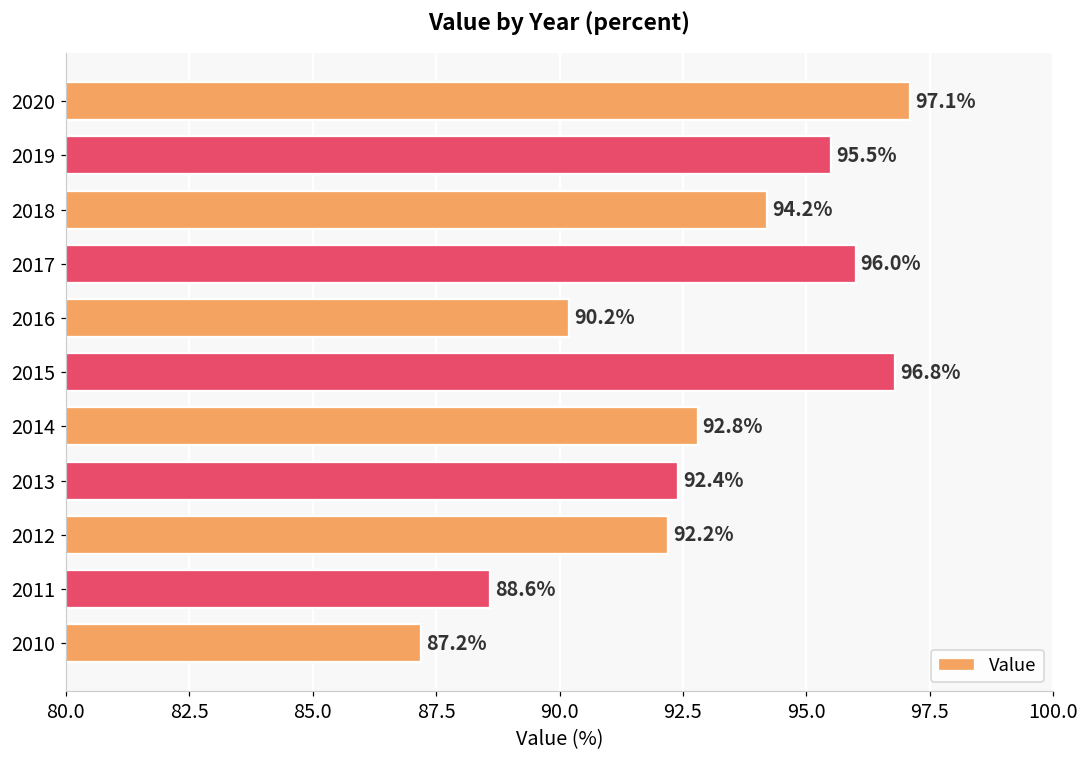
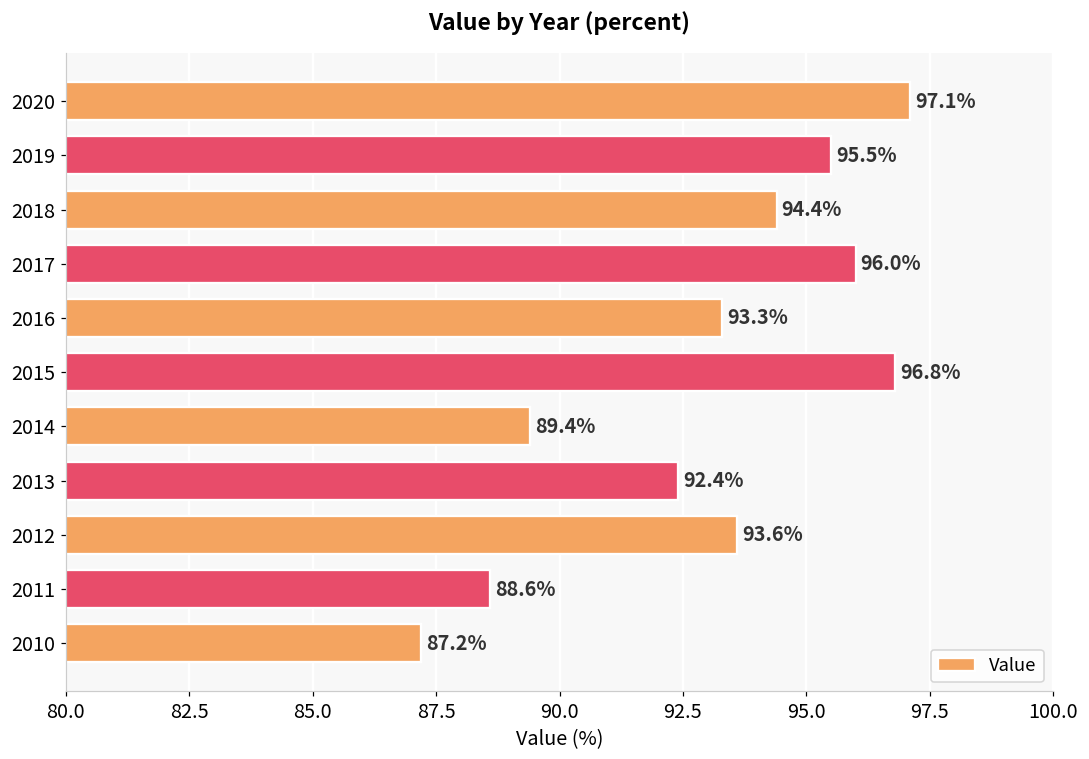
  {
    "2020": "97.1%",
    "2019": "95.5%",
-   "2018": "94.2%",
+   "2018": "94.4%",
    "2017": "96.0%",
-   "2016": "90.2%",
+   "2016": "93.3%",
    "2015": "96.8%",
-   "2014": "92.8%",
+   "2014": "89.4%",
    "2013": "92.4%",
-   "2012": "92.2%",
+   "2012": "93.6%",
    "2011": "88.6%",
    "2010": "87.2%"
  }
